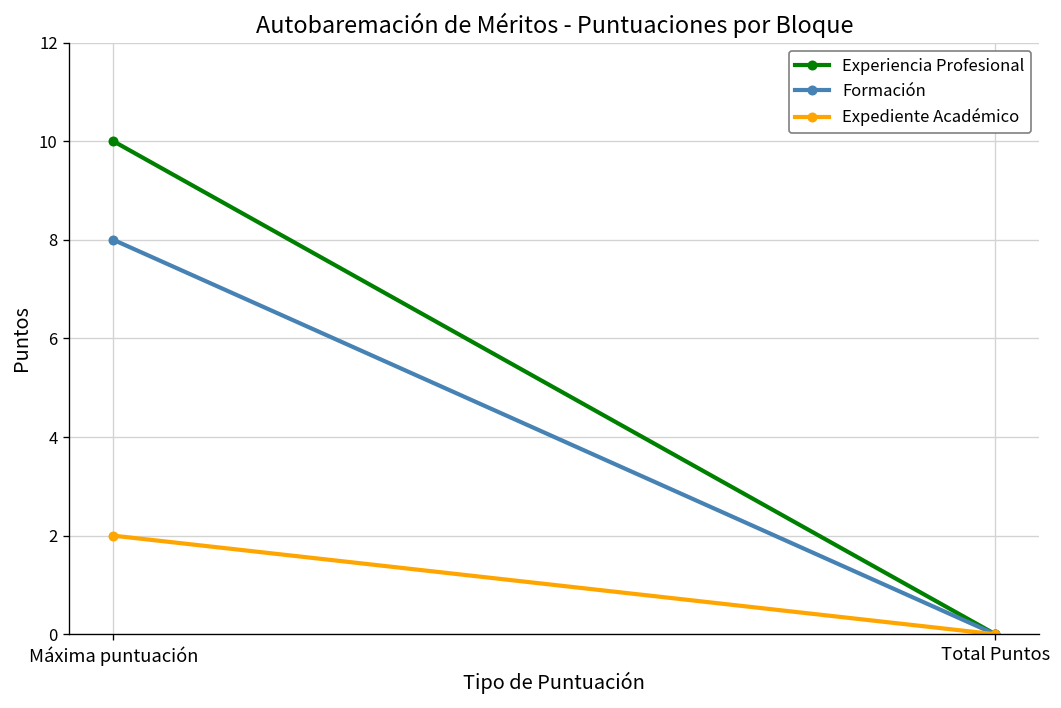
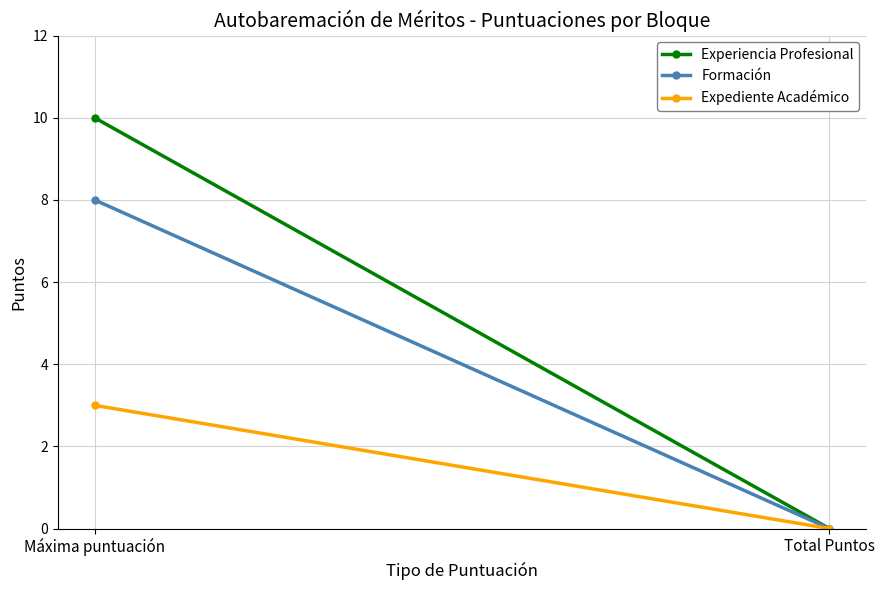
  {
    "Experiencia Profesional": {
      "Máxima puntuación": 10
    },
    "Formación": {
      "Máxima puntuación": 8
    },
    "Expediente Académico": {
-     "Máxima puntuación": 2
+     "Máxima puntuación": 3
    }
  }
